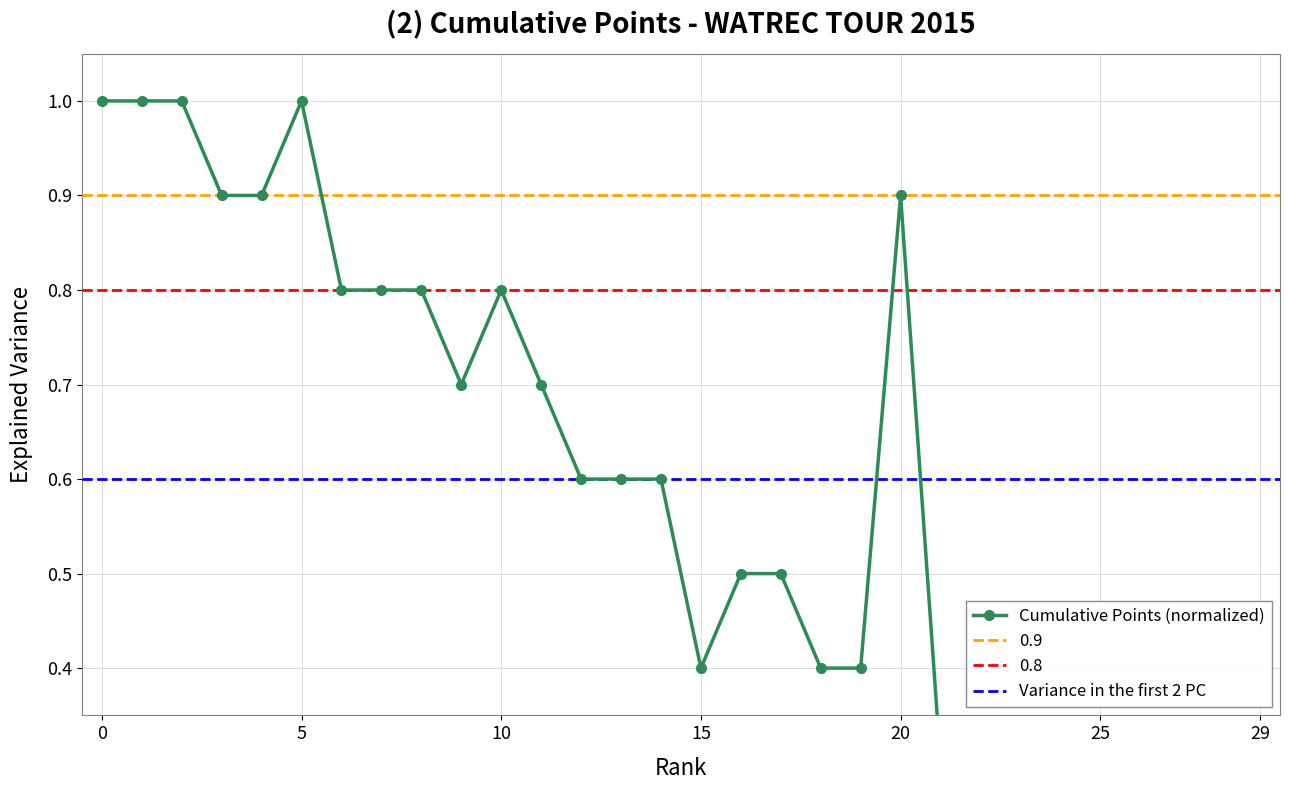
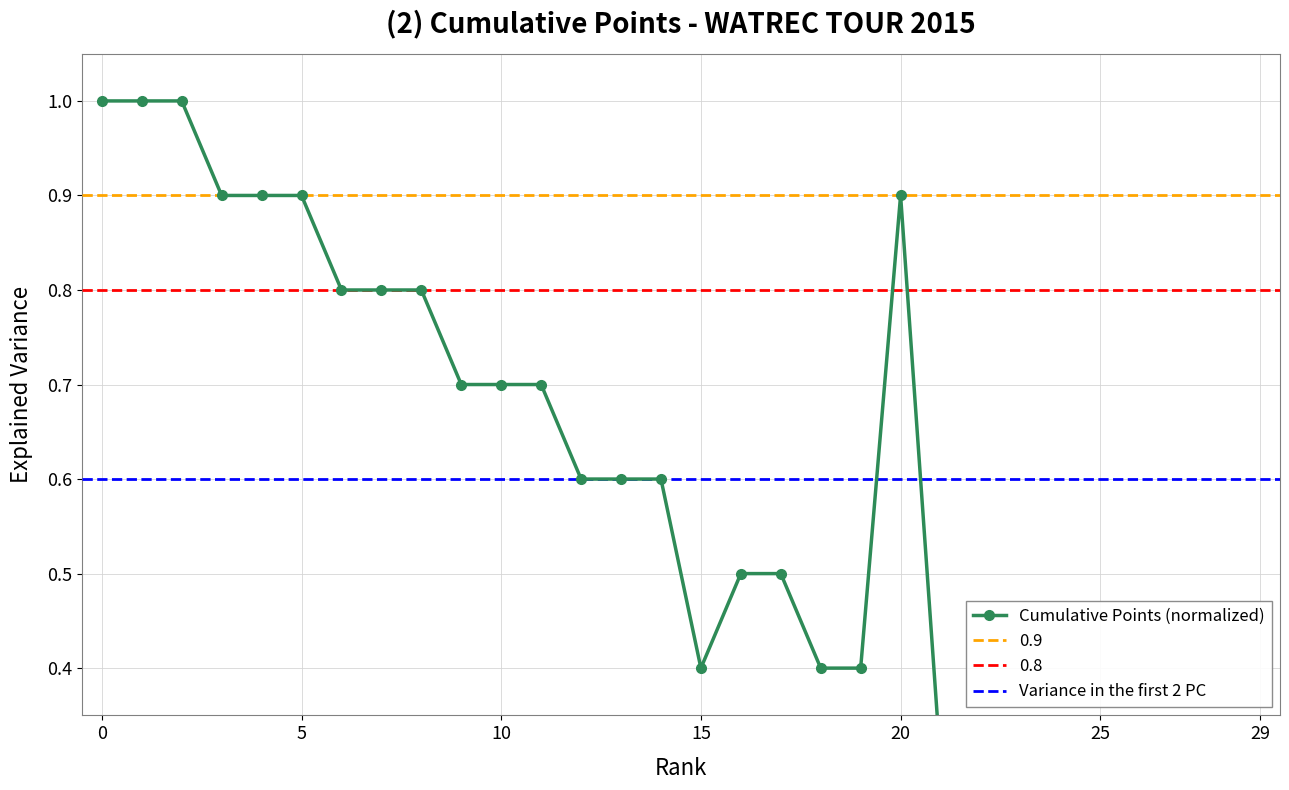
  {
    "0": 1.00,
-   "5": 1.00,
-   "10": 0.80,
+   "5": 0.90,
+   "10": 0.70,
    "15": 0.40,
    "20": 0.90
  }
